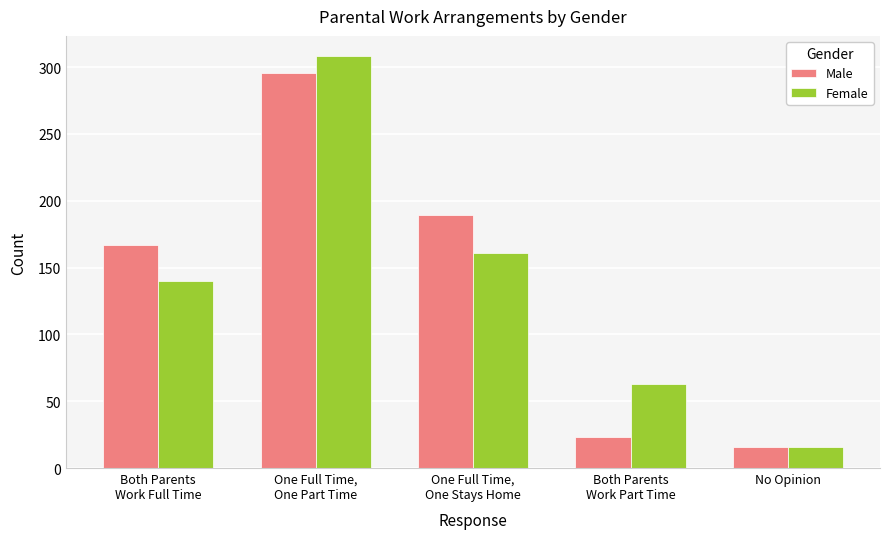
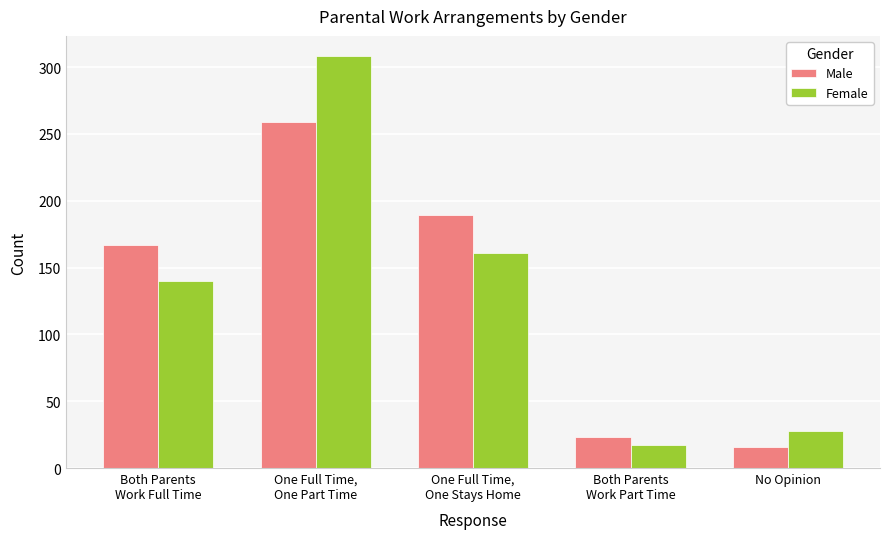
  {
    "Male": {
      "Both Parents Work Full Time": 167,
-     "One Full Time, One Part Time": 296,
+     "One Full Time, One Part Time": 259,
      "One Full Time, One Stays Home": 189,
      "Both Parents Work Part Time": 23,
      "No Opinion": 16
    },
    "Female": {
      "Both Parents Work Full Time": 140,
      "One Full Time, One Part Time": 308,
      "One Full Time, One Stays Home": 161,
-     "Both Parents Work Part Time": 63,
-     "No Opinion": 16
+     "Both Parents Work Part Time": 17,
+     "No Opinion": 28
    }
  }
